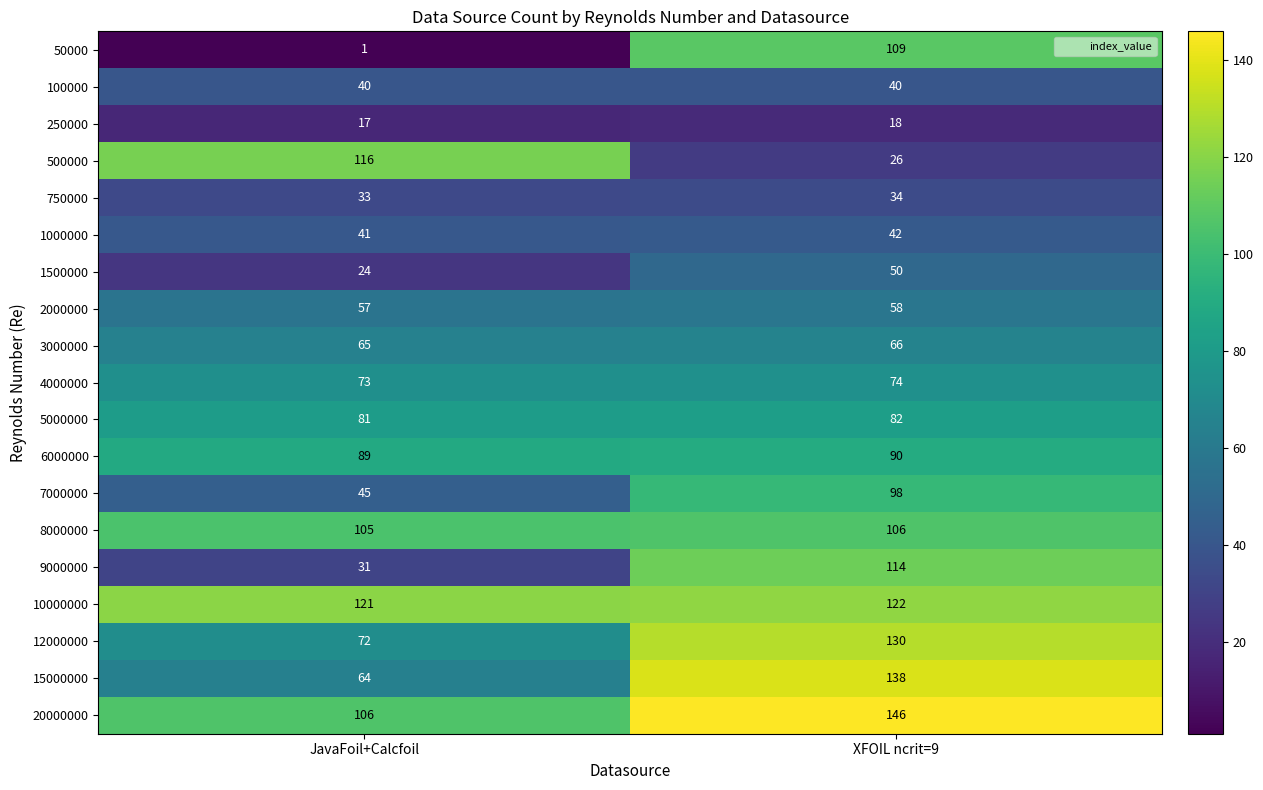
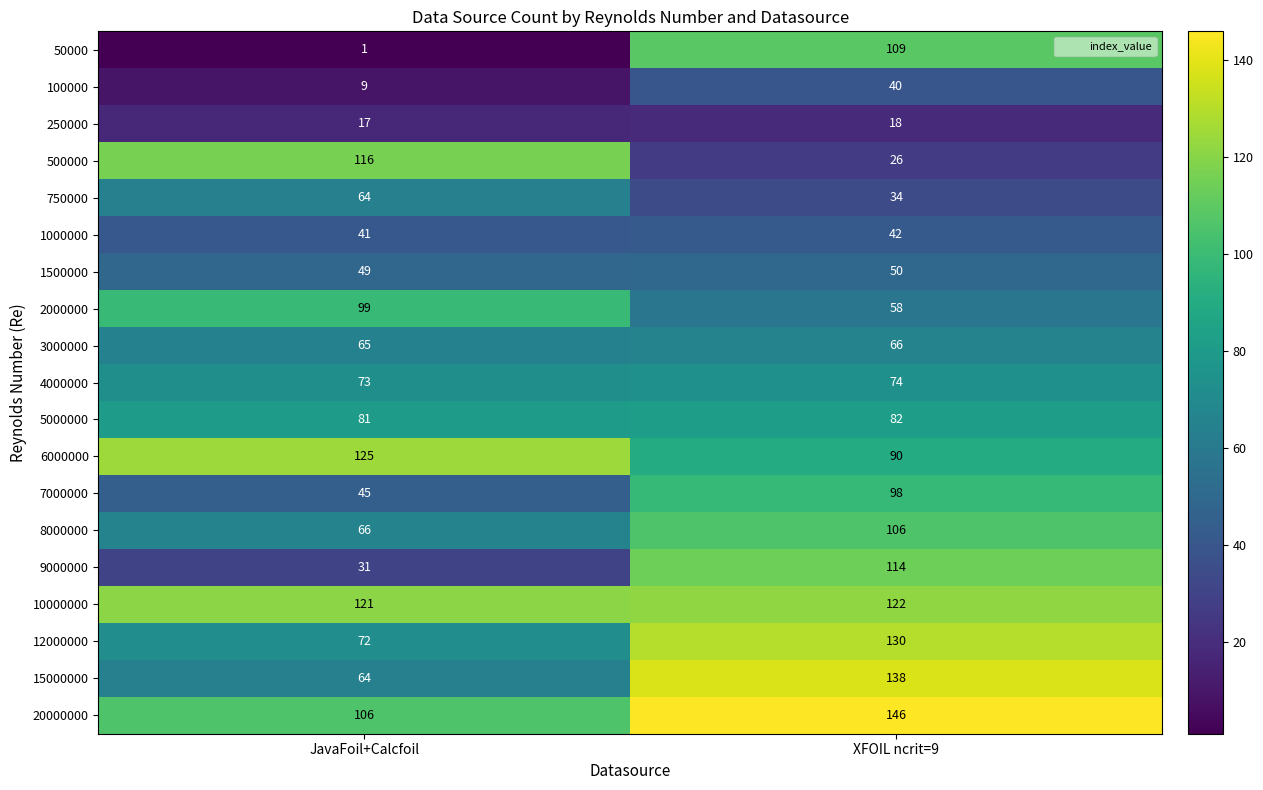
  {
    "50000": {
      "JavaFoil+Calcfoil": 1,
      "XFOIL ncrit=9": 109
    },
    "100000": {
-     "JavaFoil+Calcfoil": 40,
+     "JavaFoil+Calcfoil": 9,
      "XFOIL ncrit=9": 40
    },
    "250000": {
      "JavaFoil+Calcfoil": 17,
      "XFOIL ncrit=9": 18
    },
    "500000": {
      "JavaFoil+Calcfoil": 116,
      "XFOIL ncrit=9": 26
    },
    "750000": {
-     "JavaFoil+Calcfoil": 33,
+     "JavaFoil+Calcfoil": 64,
      "XFOIL ncrit=9": 34
    },
    "1000000": {
      "JavaFoil+Calcfoil": 41,
      "XFOIL ncrit=9": 42
    },
    "1500000": {
-     "JavaFoil+Calcfoil": 24,
+     "JavaFoil+Calcfoil": 49,
      "XFOIL ncrit=9": 50
    },
    "2000000": {
-     "JavaFoil+Calcfoil": 57,
+     "JavaFoil+Calcfoil": 99,
      "XFOIL ncrit=9": 58
    },
    "3000000": {
      "JavaFoil+Calcfoil": 65,
      "XFOIL ncrit=9": 66
    },
    "4000000": {
      "JavaFoil+Calcfoil": 73,
      "XFOIL ncrit=9": 74
    },
    "5000000": {
      "JavaFoil+Calcfoil": 81,
      "XFOIL ncrit=9": 82
    },
    "6000000": {
-     "JavaFoil+Calcfoil": 89,
+     "JavaFoil+Calcfoil": 125,
      "XFOIL ncrit=9": 90
    },
    "7000000": {
      "JavaFoil+Calcfoil": 45,
      "XFOIL ncrit=9": 98
    },
    "8000000": {
-     "JavaFoil+Calcfoil": 105,
+     "JavaFoil+Calcfoil": 66,
      "XFOIL ncrit=9": 106
    },
    "9000000": {
      "JavaFoil+Calcfoil": 31,
      "XFOIL ncrit=9": 114
    },
    "10000000": {
      "JavaFoil+Calcfoil": 121,
      "XFOIL ncrit=9": 122
    },
    "12000000": {
      "JavaFoil+Calcfoil": 72,
      "XFOIL ncrit=9": 130
    },
    "15000000": {
      "JavaFoil+Calcfoil": 64,
      "XFOIL ncrit=9": 138
    },
    "20000000": {
      "JavaFoil+Calcfoil": 106,
      "XFOIL ncrit=9": 146
    }
  }
